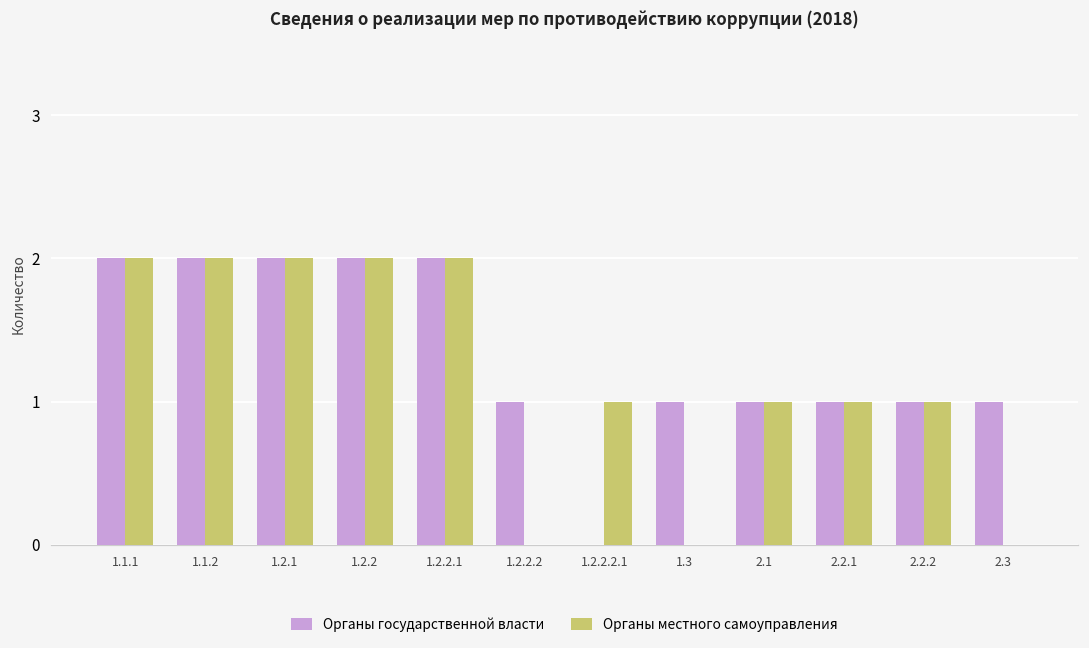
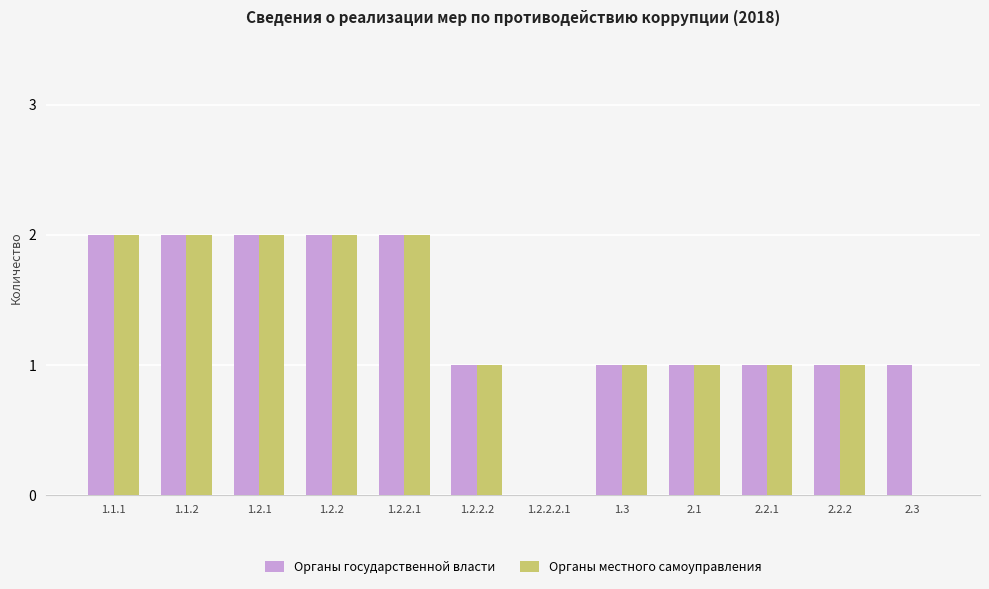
  {
    "Органы государственной власти": {
      "1.1.1": 2,
      "1.1.2": 2,
      "1.2.1": 2,
      "1.2.2": 2,
      "1.2.2.1": 2,
      "1.2.2.2": 1,
      "1.2.2.2.1": 0,
      "1.3": 1,
      "2.1": 1,
      "2.2.1": 1,
      "2.2.2": 1,
      "2.3": 1
    },
    "Органы местного самоуправления": {
      "1.1.1": 2,
      "1.1.2": 2,
      "1.2.1": 2,
      "1.2.2": 2,
      "1.2.2.1": 2,
-     "1.2.2.2": 0,
-     "1.2.2.2.1": 1,
-     "1.3": 0,
+     "1.2.2.2": 1,
+     "1.2.2.2.1": 0,
+     "1.3": 1,
      "2.1": 1,
      "2.2.1": 1,
      "2.2.2": 1,
      "2.3": 0
    }
  }
